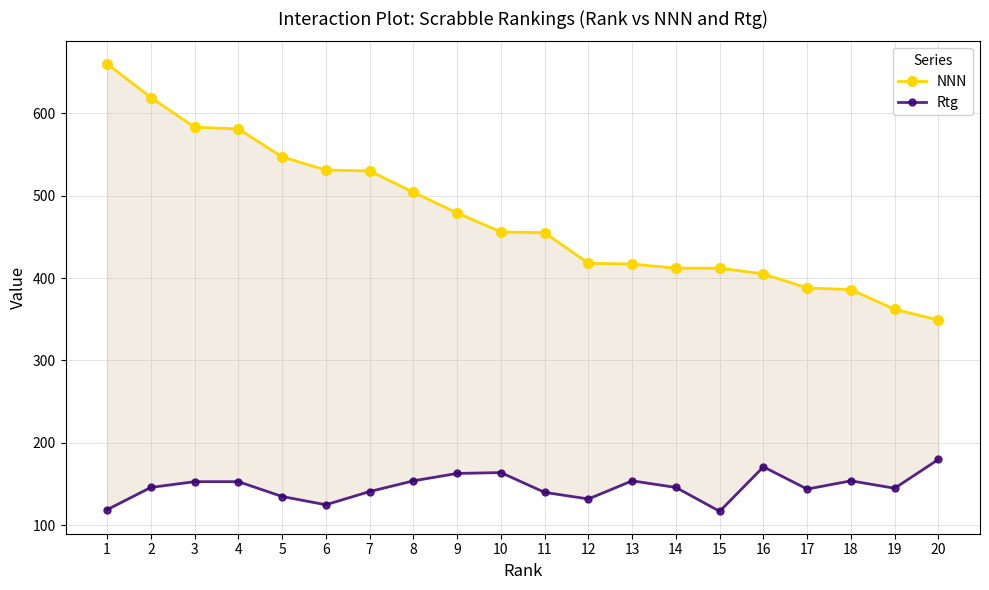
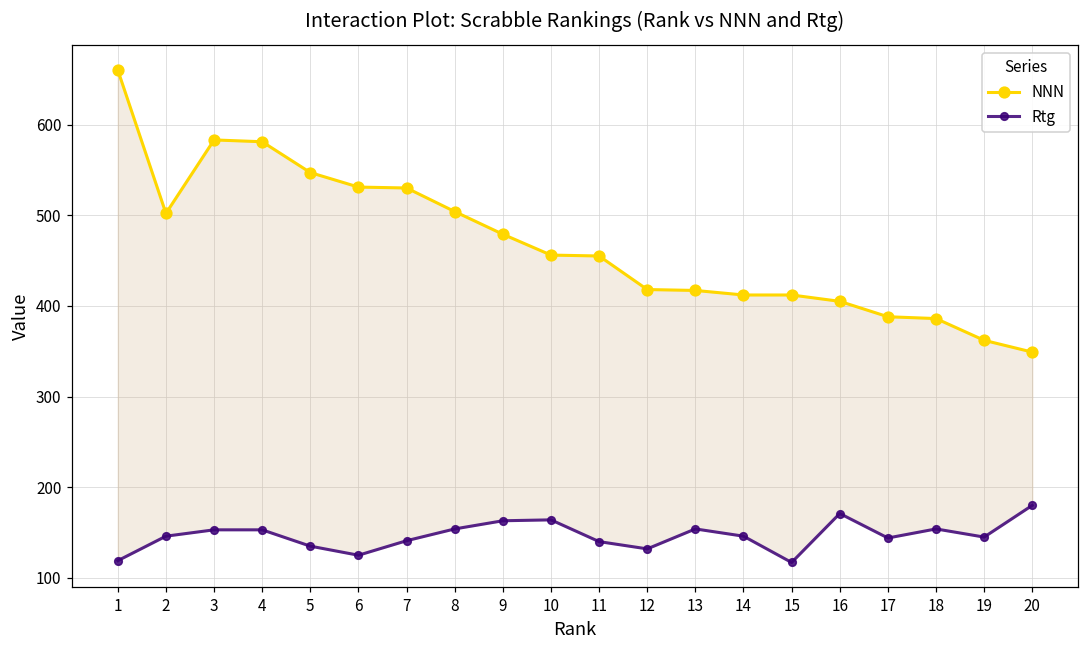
  {
    "NNN": {
      "1": 660,
-     "2": 620,
+     "2": 500,
      "3": 580,
      "4": 580,
      "5": 550,
      "6": 530,
      "7": 530,
      "8": 500,
      "9": 480,
      "10": 460,
      "11": 460,
      "12": 420,
      "13": 420,
      "14": 410,
      "15": 410,
      "16": 410,
      "17": 390,
      "18": 390,
      "19": 360,
      "20": 350
    },
    "Rtg": {
      "1": 120,
      "2": 150,
      "3": 150,
      "4": 150,
      "5": 140,
      "6": 130,
      "7": 140,
      "8": 150,
      "9": 160,
      "10": 160,
      "11": 140,
      "12": 130,
      "13": 150,
      "14": 150,
      "15": 120,
      "16": 170,
      "17": 140,
      "18": 150,
      "19": 150,
      "20": 180
    }
  }
